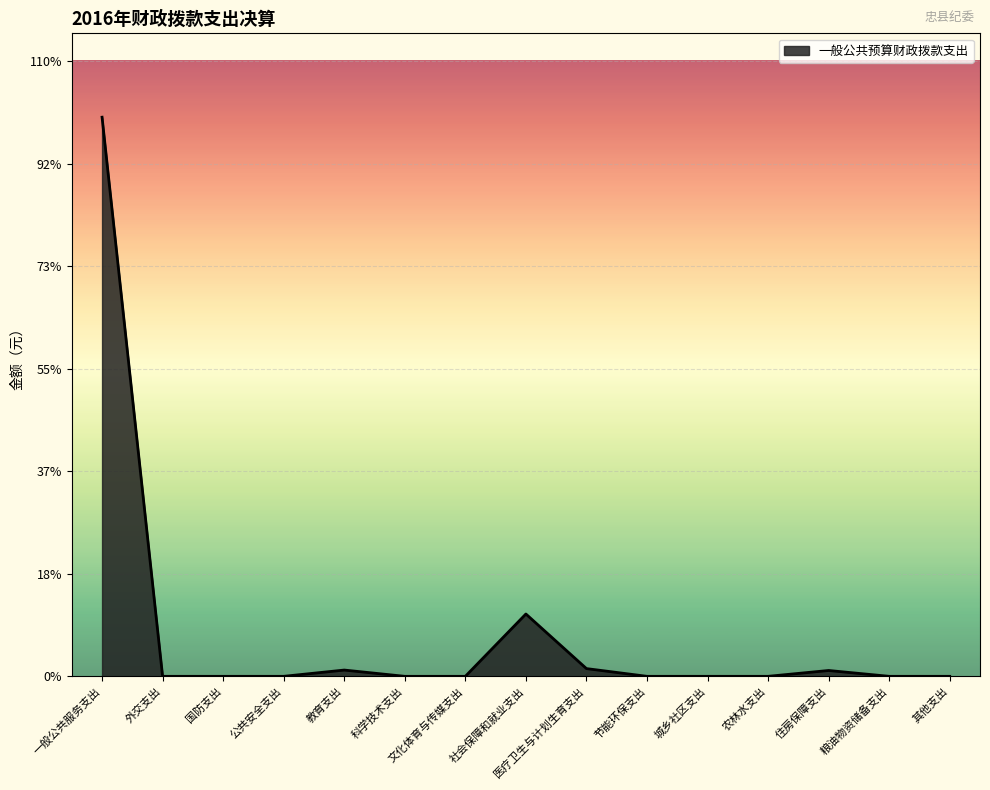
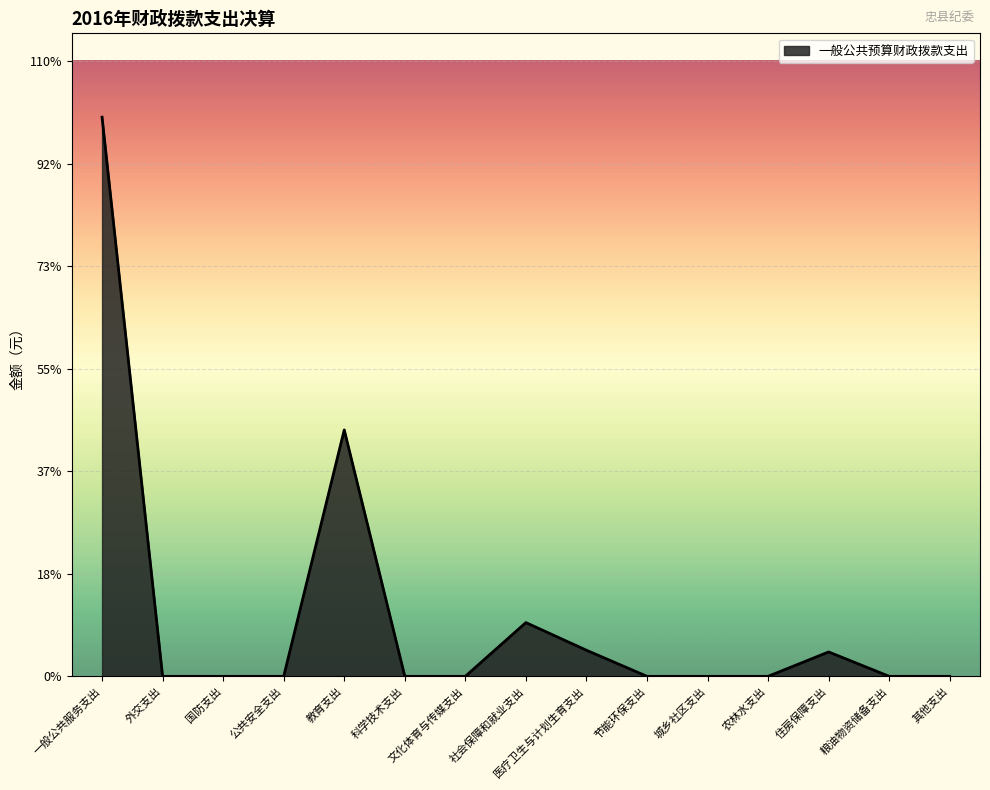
  {
    "一般公共服务支出": "100%",
    "外交支出": "0%",
    "国防支出": "0%",
    "公共安全支出": "0%",
-   "教育支出": "1%",
+   "教育支出": "44%",
    "科学技术支出": "0%",
    "文化体育与传媒支出": "0%",
-   "社会保障和就业支出": "11%",
-   "医疗卫生与计划生育支出": "1%",
+   "社会保障和就业支出": "10%",
+   "医疗卫生与计划生育支出": "5%",
    "节能环保支出": "0%",
    "城乡社区支出": "0%",
    "农林水支出": "0%",
-   "住房保障支出": "1%",
+   "住房保障支出": "4%",
    "粮油物资储备支出": "0%",
    "其他支出": "0%"
  }
